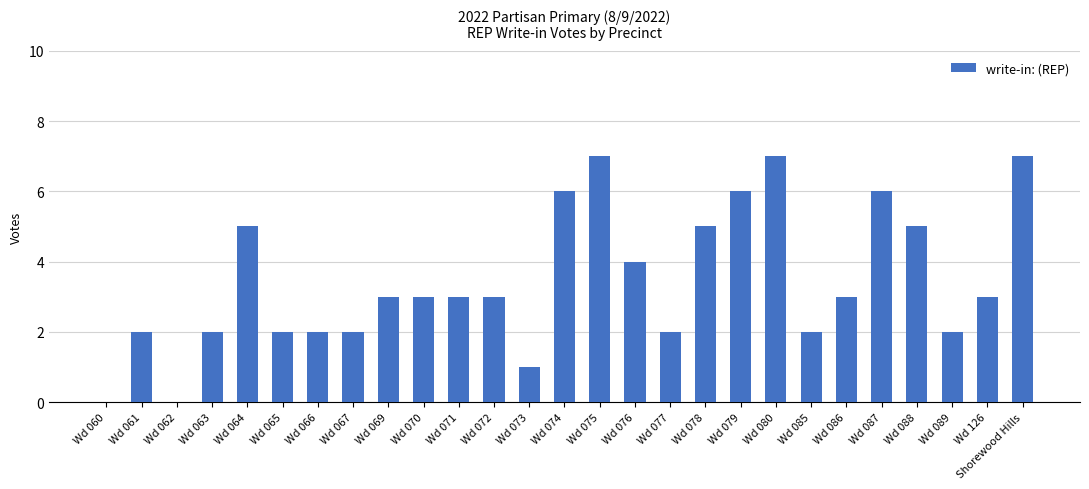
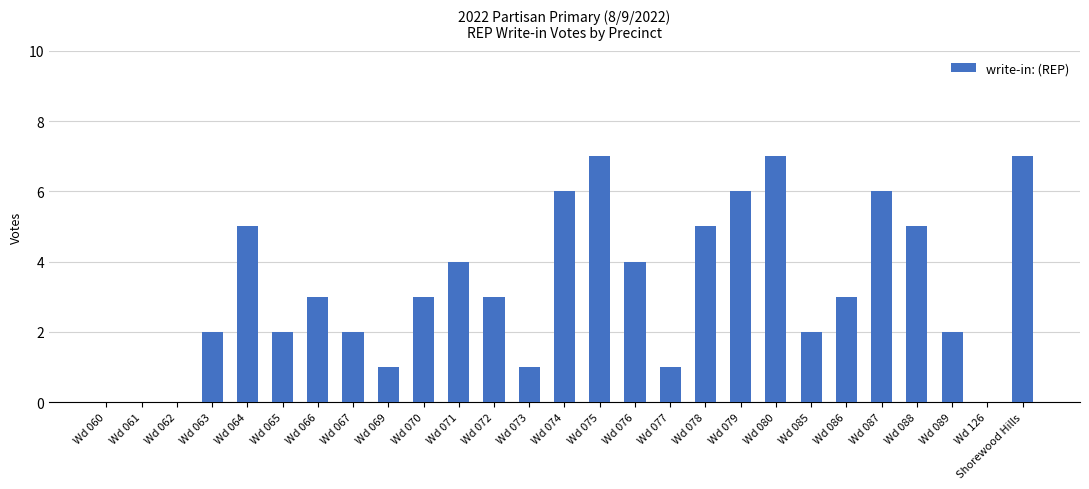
  {
    "Wd 060": 0,
-   "Wd 061": 2,
+   "Wd 061": 0,
    "Wd 062": 0,
    "Wd 063": 2,
    "Wd 064": 5,
    "Wd 065": 2,
-   "Wd 066": 2,
+   "Wd 066": 3,
    "Wd 067": 2,
-   "Wd 069": 3,
+   "Wd 069": 1,
    "Wd 070": 3,
-   "Wd 071": 3,
+   "Wd 071": 4,
    "Wd 072": 3,
    "Wd 073": 1,
    "Wd 074": 6,
    "Wd 075": 7,
    "Wd 076": 4,
-   "Wd 077": 2,
+   "Wd 077": 1,
    "Wd 078": 5,
    "Wd 079": 6,
    "Wd 080": 7,
    "Wd 085": 2,
    "Wd 086": 3,
    "Wd 087": 6,
    "Wd 088": 5,
    "Wd 089": 2,
-   "Wd 126": 3,
+   "Wd 126": 0,
    "Shorewood Hills": 7
  }
